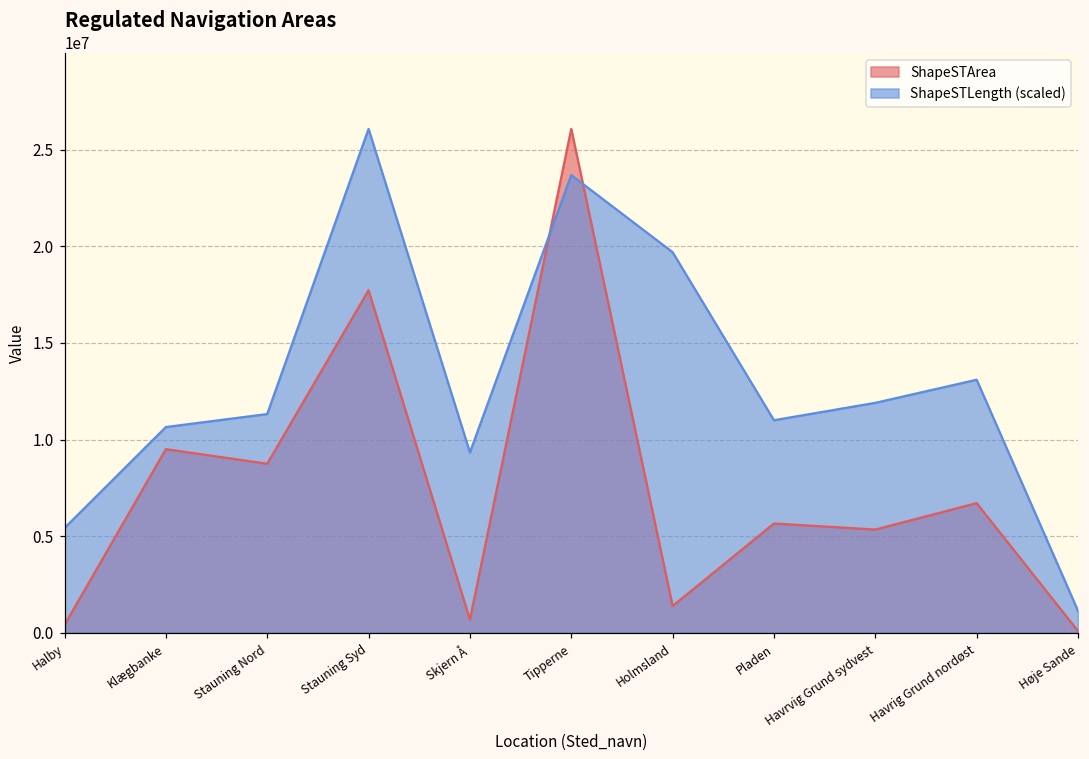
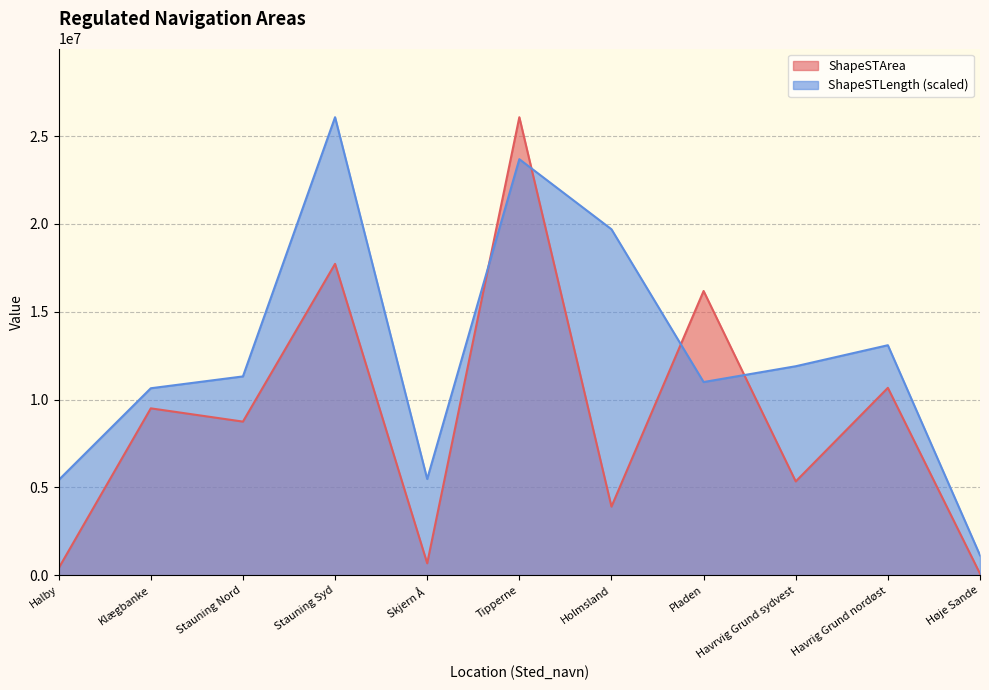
  {
    "ShapeSTArea": {
      "Halby": 400000,
      "Klægbanke": 9500000,
      "Stauning Nord": 8700000,
      "Stauning Syd": 17700000,
      "Skjern Å": 700000,
      "Tipperne": 26100000,
-     "Holmsland": 1400000,
-     "Pladen": 5700000,
+     "Holmsland": 3900000,
+     "Pladen": 16200000,
      "Havrvig Grund sydvest": 5300000,
-     "Havrig Grund nordøst": 6700000,
+     "Havrig Grund nordøst": 10700000,
      "Høje Sande": 100000
    },
    "ShapeSTLength (scaled)": {
      "Halby": 5400000,
      "Klægbanke": 10600000,
      "Stauning Nord": 11300000,
      "Stauning Syd": 26100000,
-     "Skjern Å": 9300000,
+     "Skjern Å": 5500000,
      "Tipperne": 23700000,
      "Holmsland": 19700000,
      "Pladen": 11000000,
      "Havrvig Grund sydvest": 11900000,
      "Havrig Grund nordøst": 13100000,
      "Høje Sande": 1100000
    }
  }
